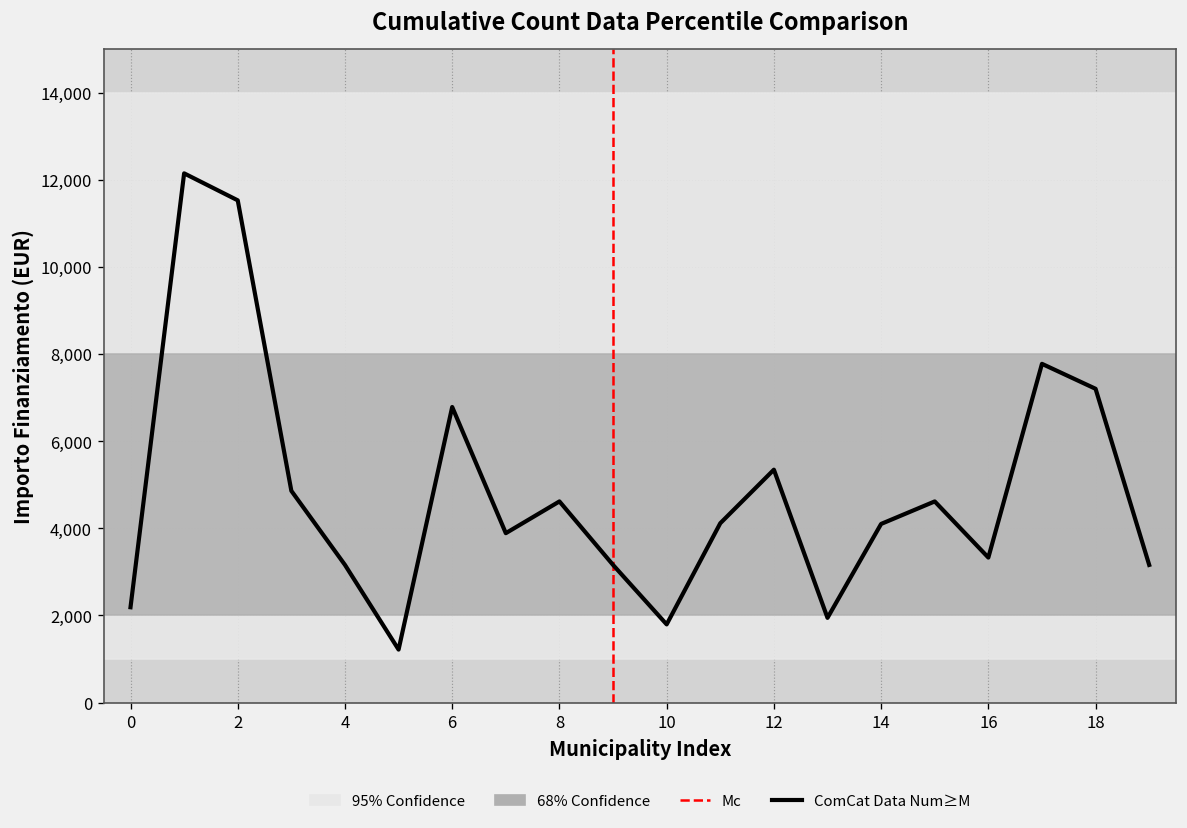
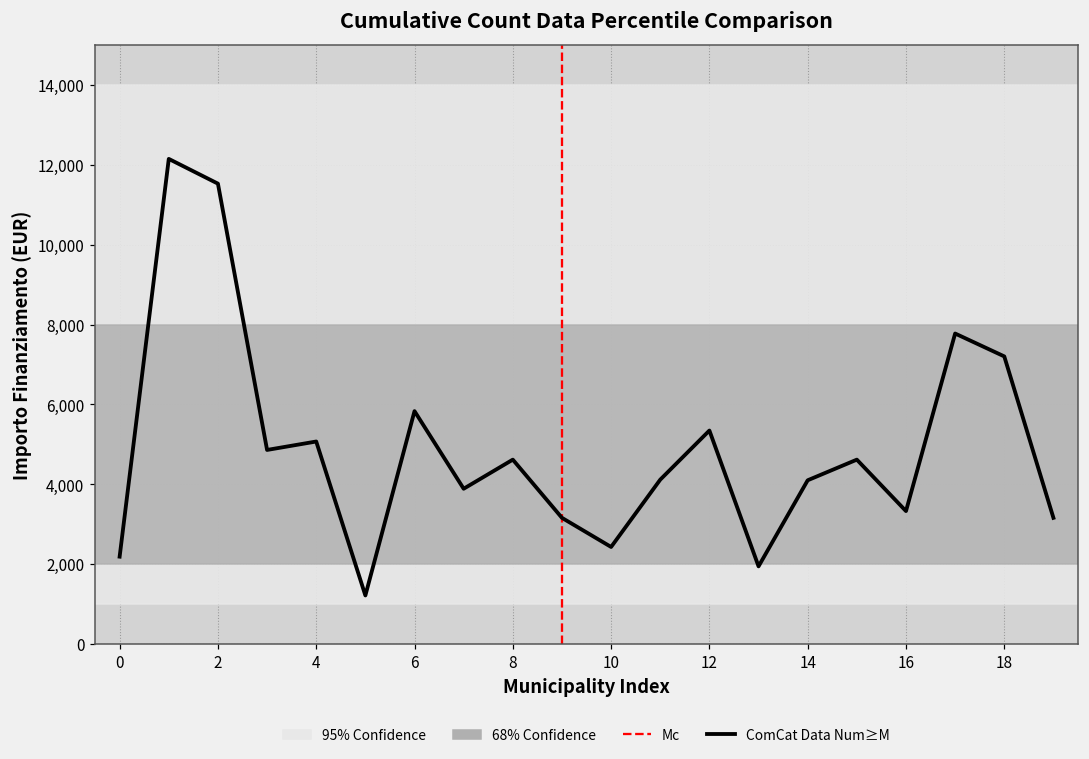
  {
    "0": "2,200",
    "2": "11,500",
-   "4": "3,200",
-   "6": "6,800",
+   "4": "5,100",
+   "6": "5,800",
    "8": "4,600",
-   "10": "1,800",
+   "10": "2,400",
    "12": "5,300",
    "14": "4,100",
    "16": "3,300",
    "18": "7,200"
  }
